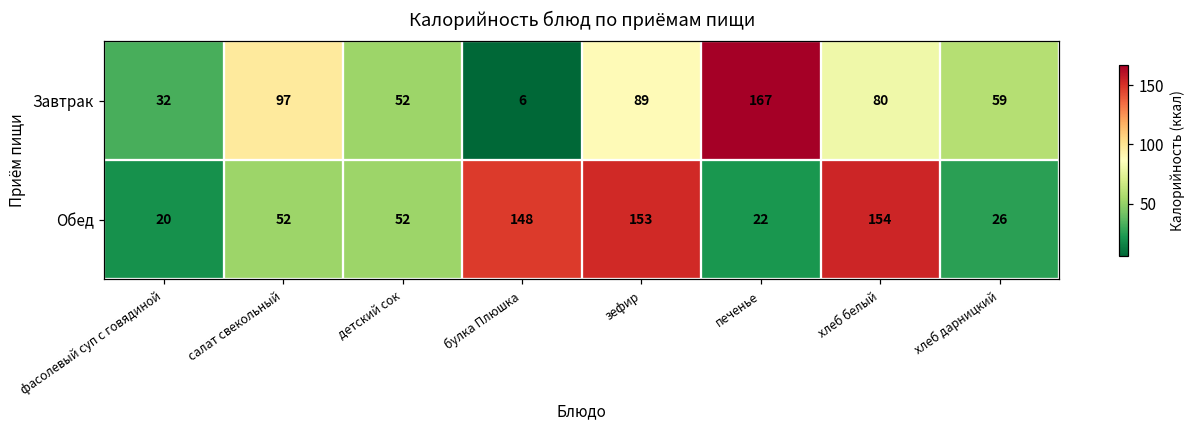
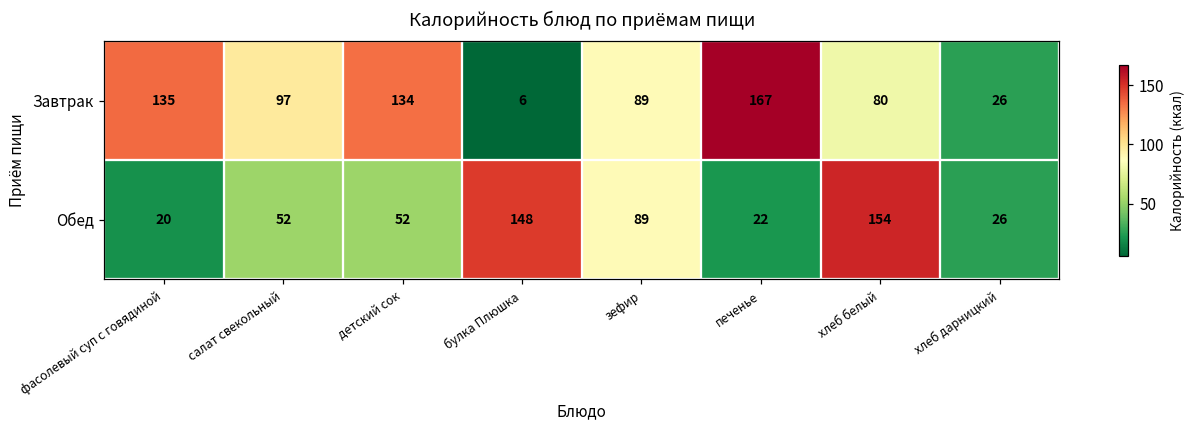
  {
    "Завтрак": {
-     "фасолевый суп с говядиной": 32,
+     "фасолевый суп с говядиной": 135,
      "салат свекольный": 97,
-     "детский сок": 52,
+     "детский сок": 134,
      "булка Плюшка": 6,
      "зефир": 89,
      "печенье": 167,
      "хлеб белый": 80,
-     "хлеб дарницкий": 59
+     "хлеб дарницкий": 26
    },
    "Обед": {
      "фасолевый суп с говядиной": 20,
      "салат свекольный": 52,
      "детский сок": 52,
      "булка Плюшка": 148,
-     "зефир": 153,
+     "зефир": 89,
      "печенье": 22,
      "хлеб белый": 154,
      "хлеб дарницкий": 26
    }
  }
